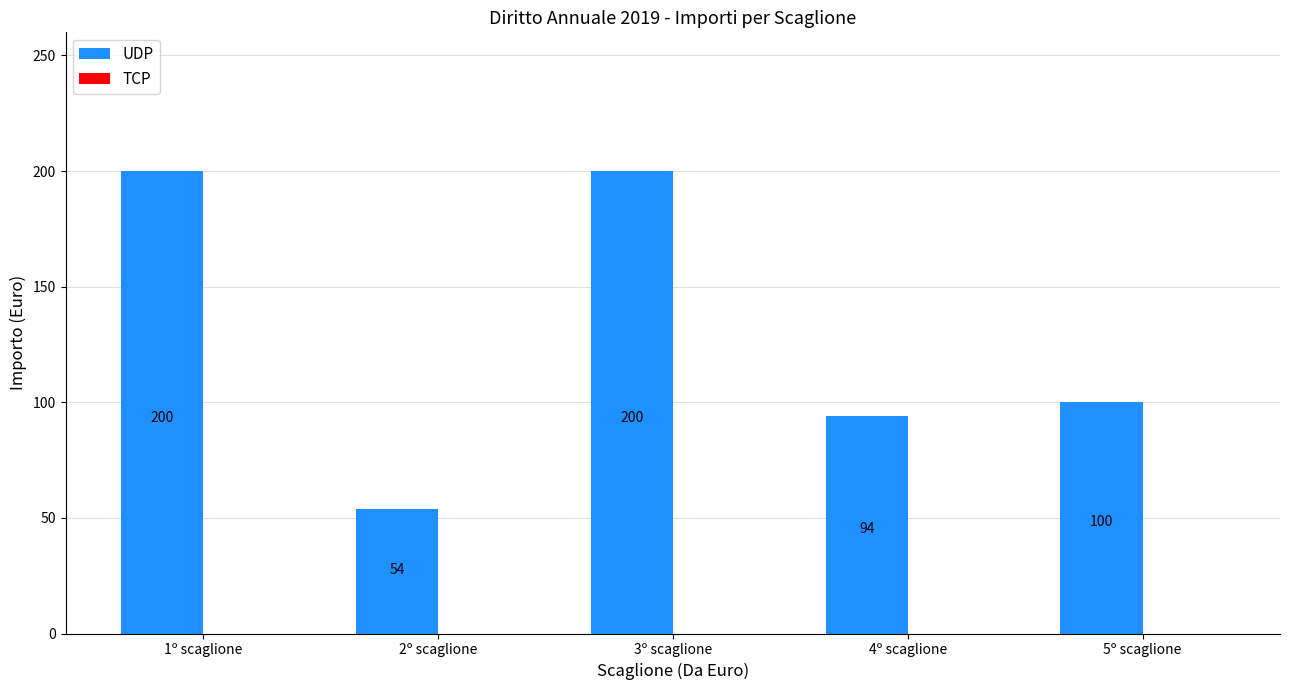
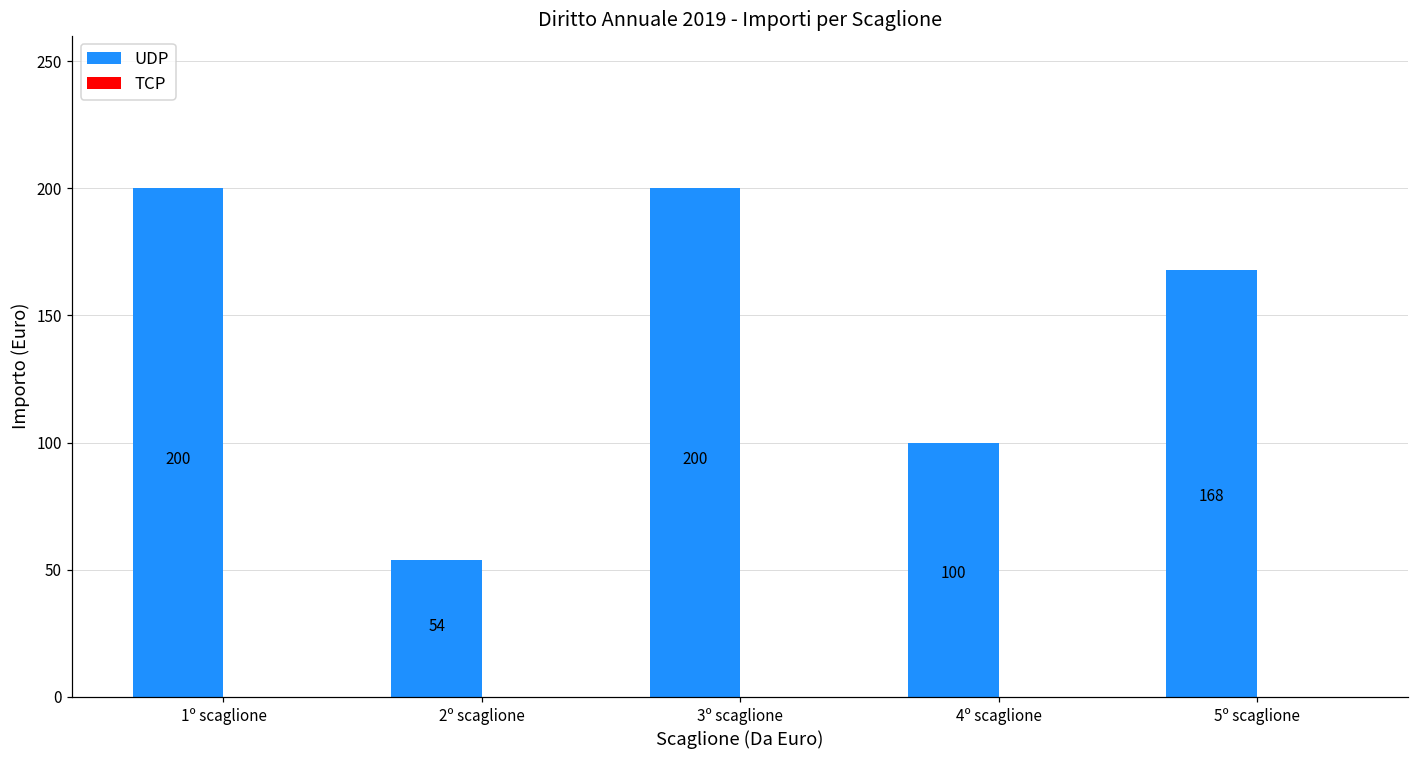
  {
    "UDP": {
      "1º scaglione": 200,
      "2º scaglione": 54,
      "3º scaglione": 200,
-     "4º scaglione": 94,
-     "5º scaglione": 100
+     "4º scaglione": 100,
+     "5º scaglione": 168
    },
    "TCP": {
      "1º scaglione": 0,
      "2º scaglione": 0,
      "3º scaglione": 0,
      "4º scaglione": 0,
      "5º scaglione": 0
    }
  }
